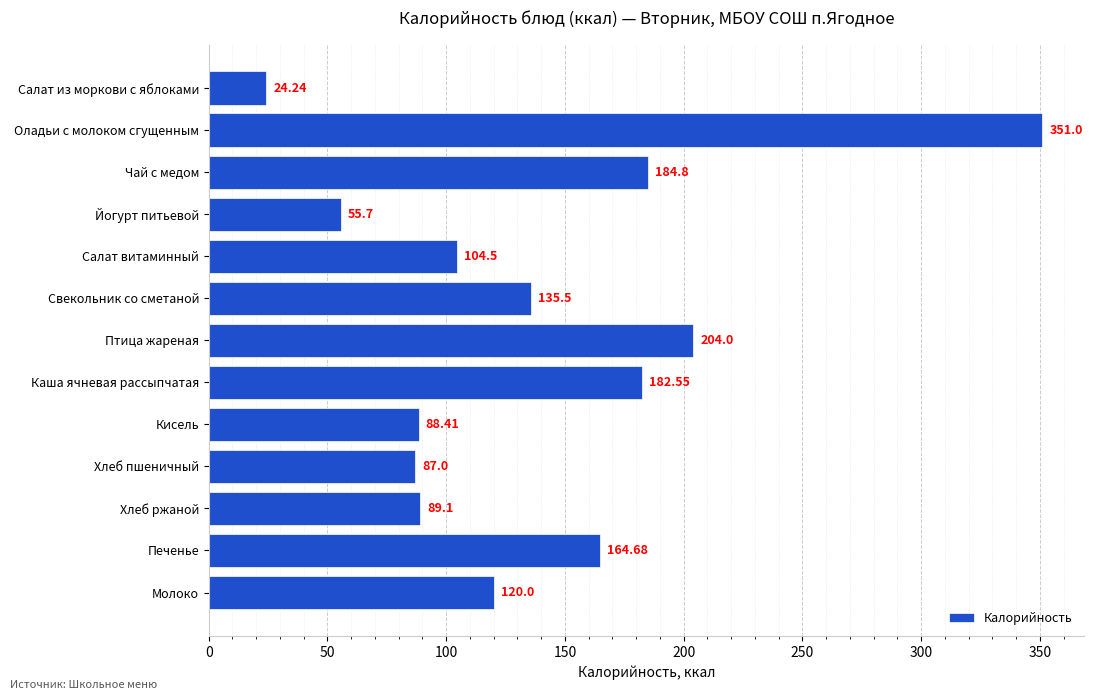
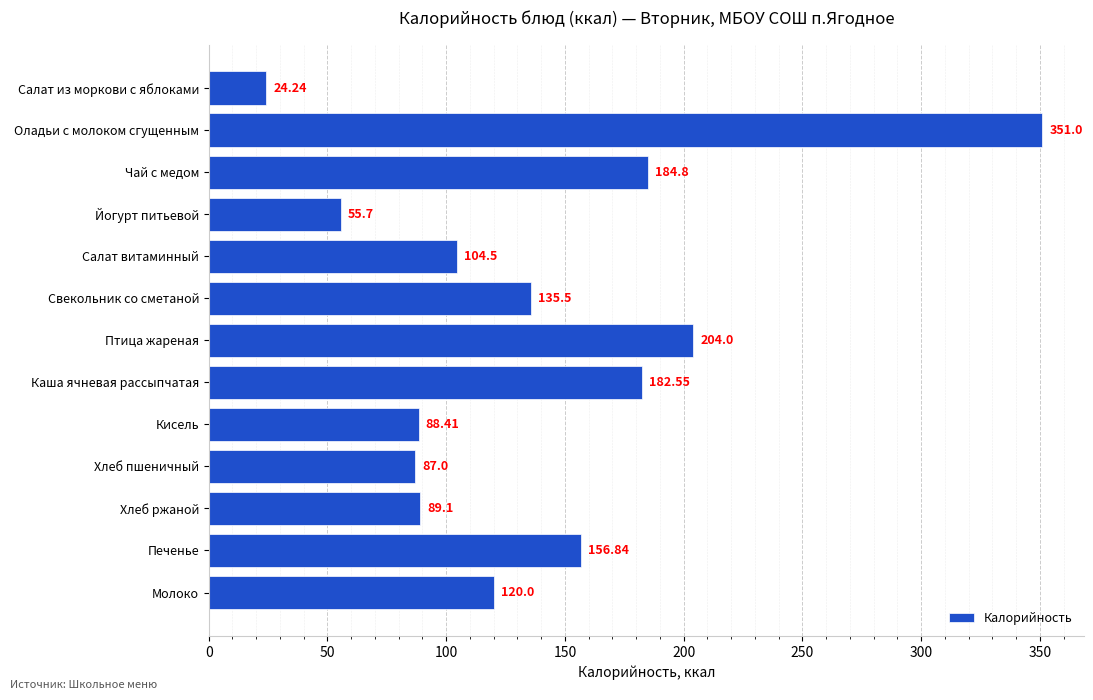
  {
    "Салат из моркови с яблоками": 24.24,
    "Оладьи с молоком сгущенным": 351.0,
    "Чай с медом": 184.8,
    "Йогурт питьевой": 55.7,
    "Салат витаминный": 104.5,
    "Свекольник со сметаной": 135.5,
    "Птица жареная": 204.0,
    "Каша ячневая рассыпчатая": 182.55,
    "Кисель": 88.41,
    "Хлеб пшеничный": 87.0,
    "Хлеб ржаной": 89.1,
-   "Печенье": 164.68,
+   "Печенье": 156.84,
    "Молоко": 120.0
  }
